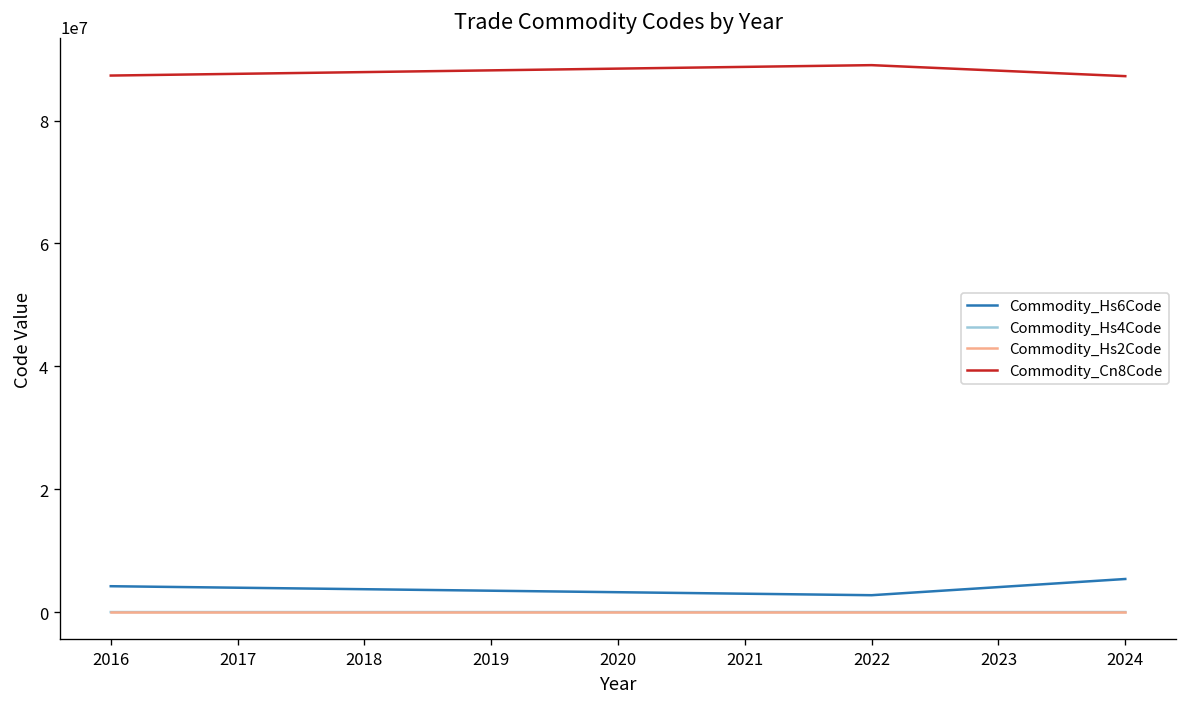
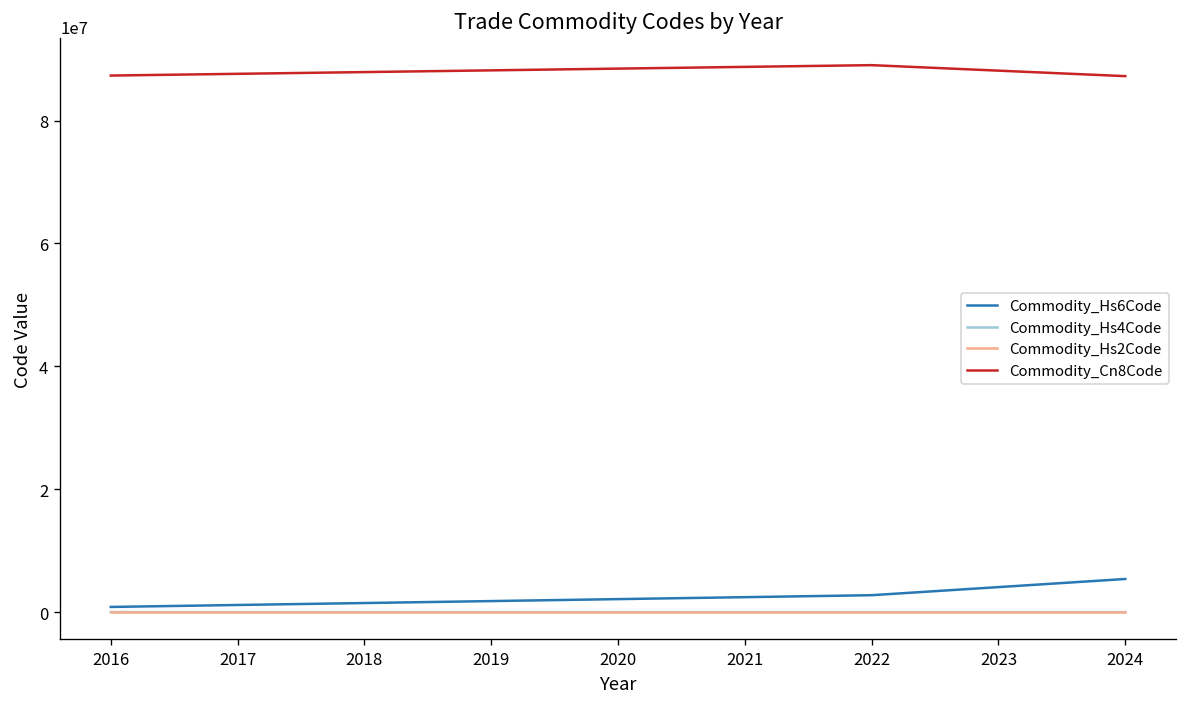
  {
    "Commodity_Hs6Code": {
-     "2016": 4000000,
+     "2016": 1000000,
      "2022": 3000000,
      "2024": 5000000
    },
    "Commodity_Hs2Code": {
      "2016": 0,
      "2022": 0,
      "2024": 0
    },
    "Commodity_Cn8Code": {
      "2016": 87000000,
      "2022": 89000000,
      "2024": 87000000
    }
  }
